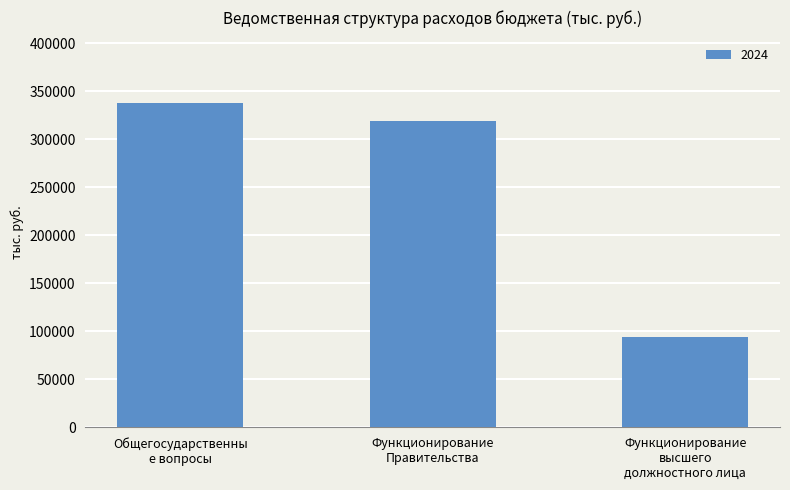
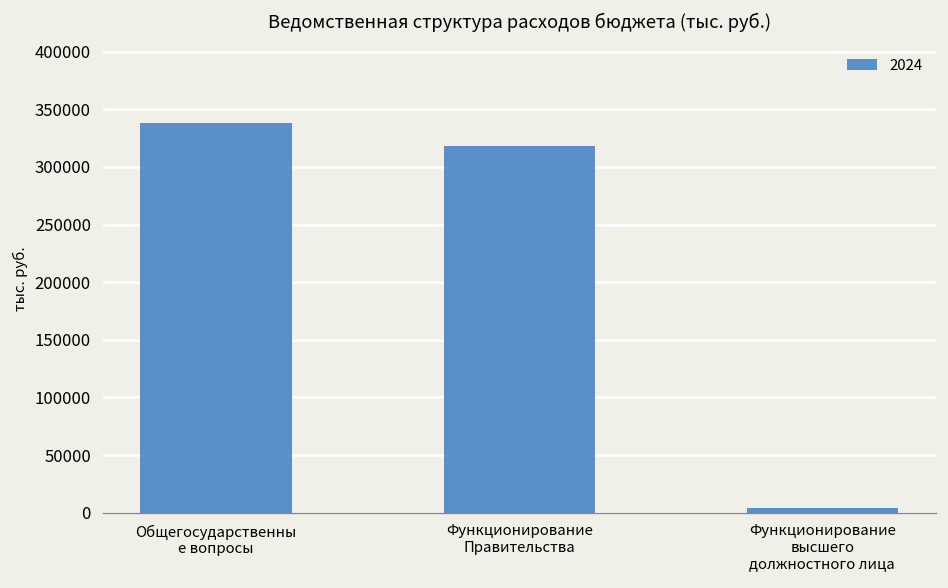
  {
    "Общегосударственны е вопросы": 340000,
    "Функционирование Правительства": 320000,
-   "Функционирование высшего должностного лица": 90000
+   "Функционирование высшего должностного лица": 0
  }
